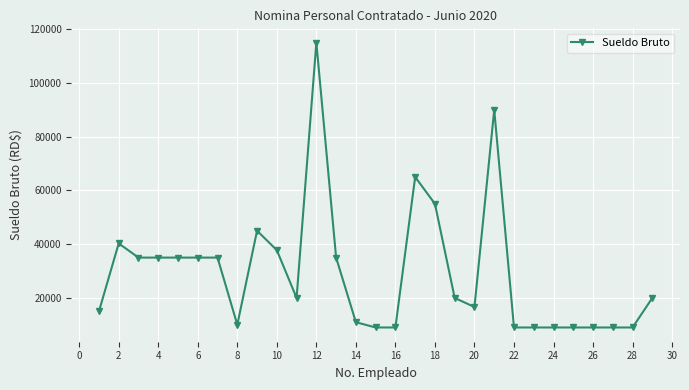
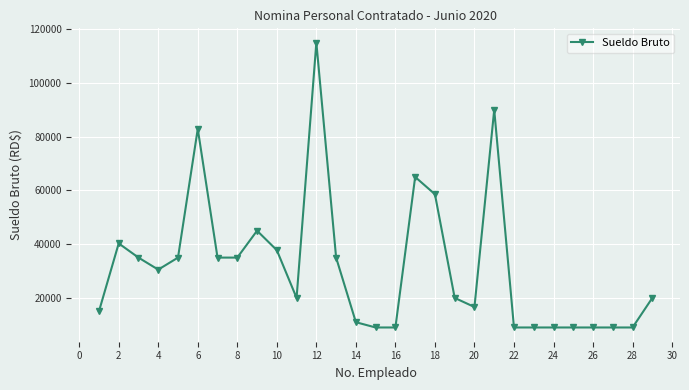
  {
    "2": 40000,
-   "4": 35000,
-   "6": 35000,
-   "8": 10000,
+   "4": 31000,
+   "6": 83000,
+   "8": 35000,
    "10": 38000,
    "12": 115000,
    "14": 11000,
    "16": 9000,
-   "18": 55000,
+   "18": 59000,
    "20": 17000,
    "22": 9000,
    "24": 9000,
    "26": 9000,
    "28": 9000
  }
